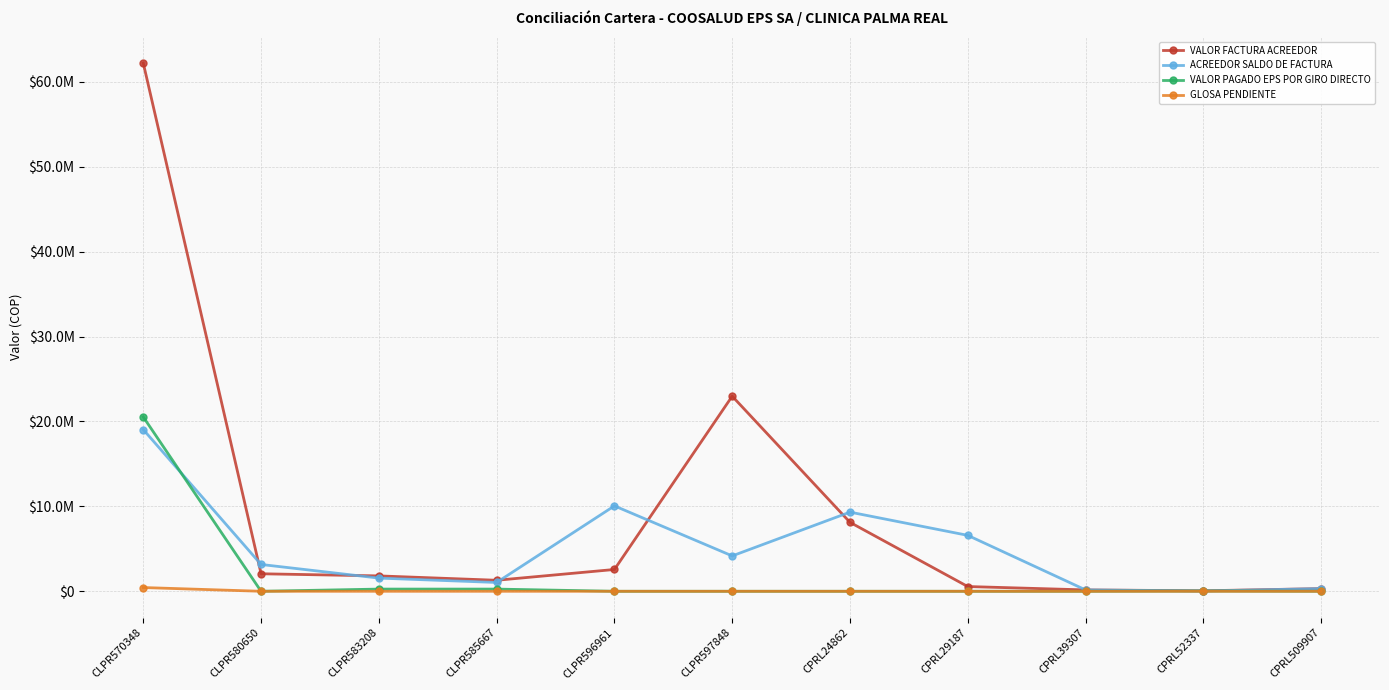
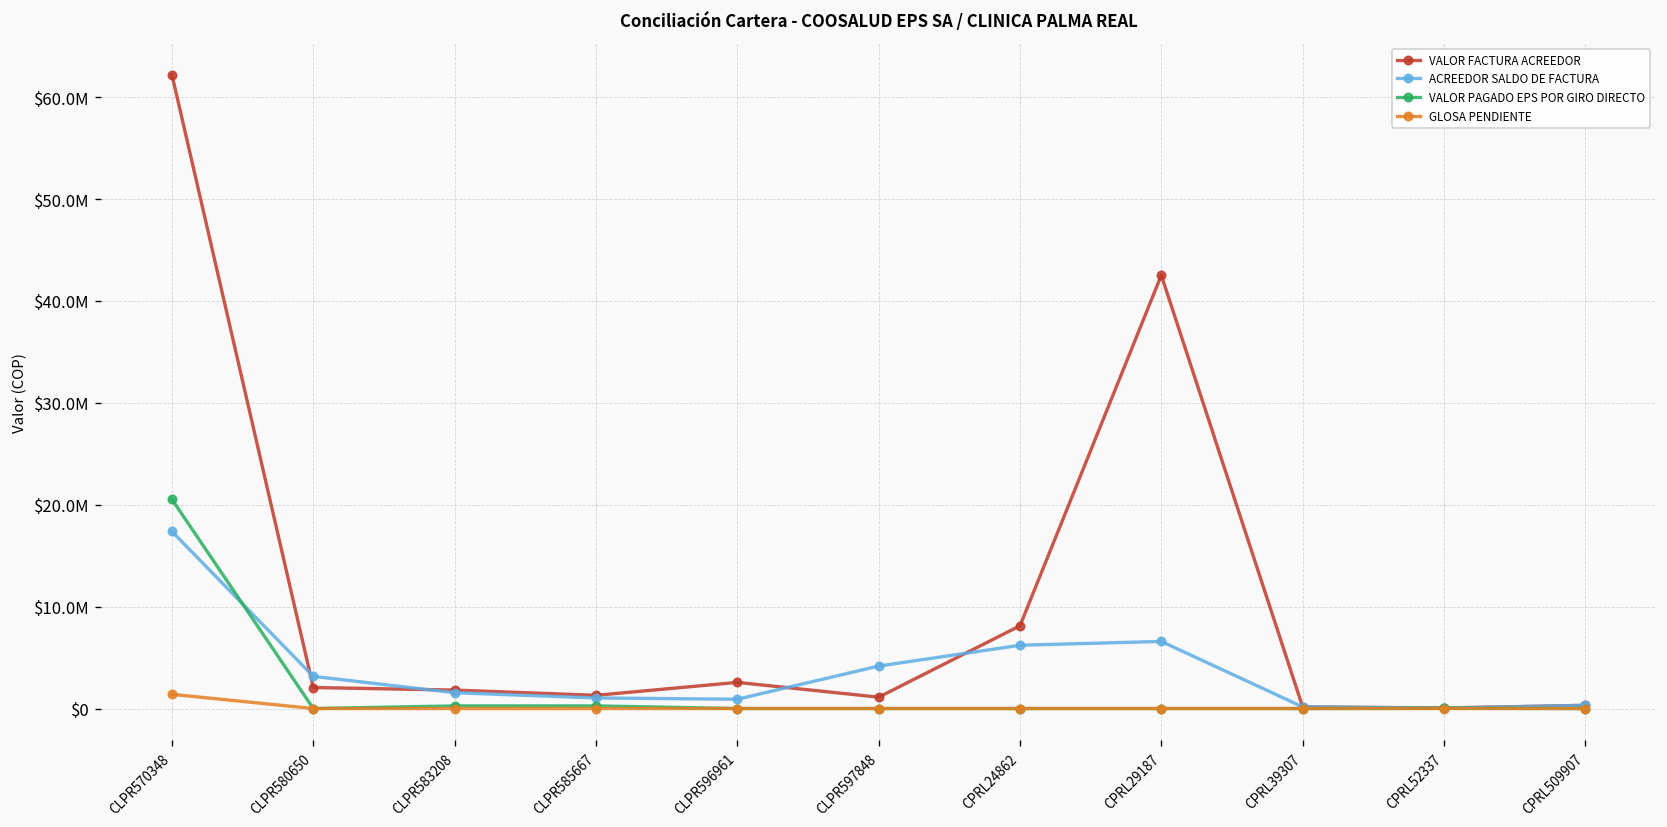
  {
    "VALOR FACTURA ACREEDOR": {
      "CLPR570348": "$62000000",
      "CLPR580650": "$2000000",
      "CLPR596961": "$3000000",
-     "CLPR597848": "$23000000",
+     "CLPR597848": "$1000000",
      "CPRL24862": "$8000000",
-     "CPRL29187": "$1000000"
+     "CPRL29187": "$43000000"
    },
    "ACREEDOR SALDO DE FACTURA": {
-     "CLPR570348": "$19000000",
+     "CLPR570348": "$17000000",
      "CLPR580650": "$3000000",
-     "CLPR596961": "$10000000",
+     "CLPR596961": "$1000000",
      "CLPR597848": "$4000000",
-     "CPRL24862": "$9000000",
+     "CPRL24862": "$6000000",
      "CPRL29187": "$7000000"
    },
    "VALOR PAGADO EPS POR GIRO DIRECTO": {
      "CLPR570348": "$21000000"
    },
    "GLOSA PENDIENTE": {
-     "CLPR570348": "$0"
+     "CLPR570348": "$1000000"
    }
  }
